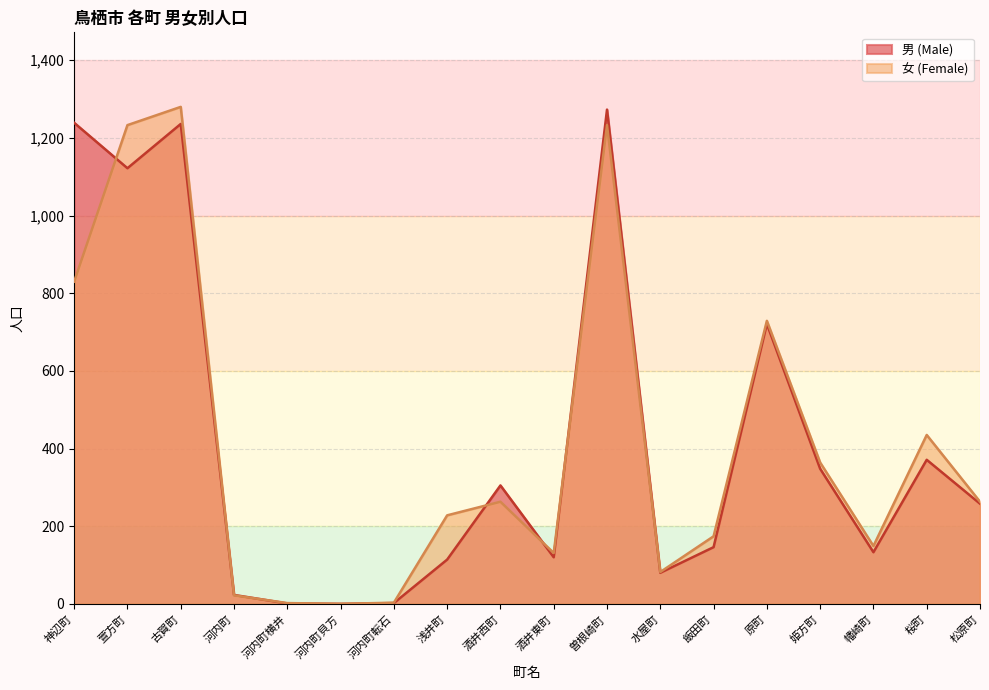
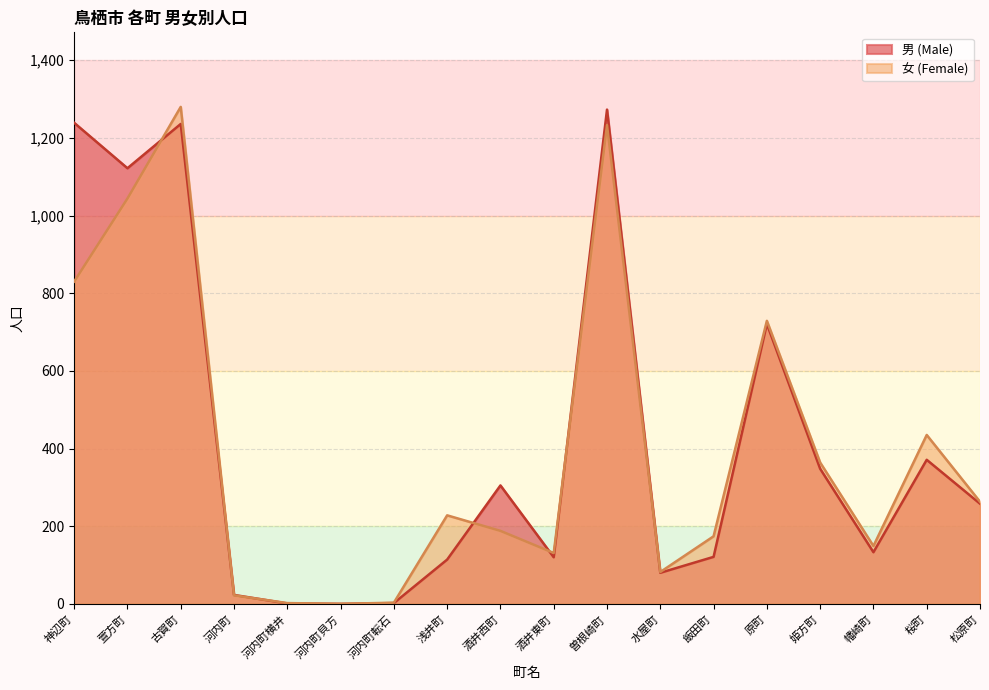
  {
    "男 (Male)": {
      "神辺町": "1,240",
      "萱方町": "1,120",
      "古賀町": "1,240",
      "浅井町": "110",
      "酒井西町": "310",
      "酒井東町": "120",
      "曽根崎町": "1,270",
-     "飯田町": "150",
+     "飯田町": "120",
      "原町": "720",
      "姫方町": "350",
      "幡崎町": "130",
      "桜町": "370"
    },
    "女 (Female)": {
      "神辺町": "830",
-     "萱方町": "1,230",
+     "萱方町": "1,040",
      "古賀町": "1,280",
      "浅井町": "230",
-     "酒井西町": "260",
+     "酒井西町": "190",
      "酒井東町": "130",
      "曽根崎町": "1,230",
      "飯田町": "170",
      "原町": "730",
      "姫方町": "360",
      "幡崎町": "150",
      "桜町": "440"
    }
  }
